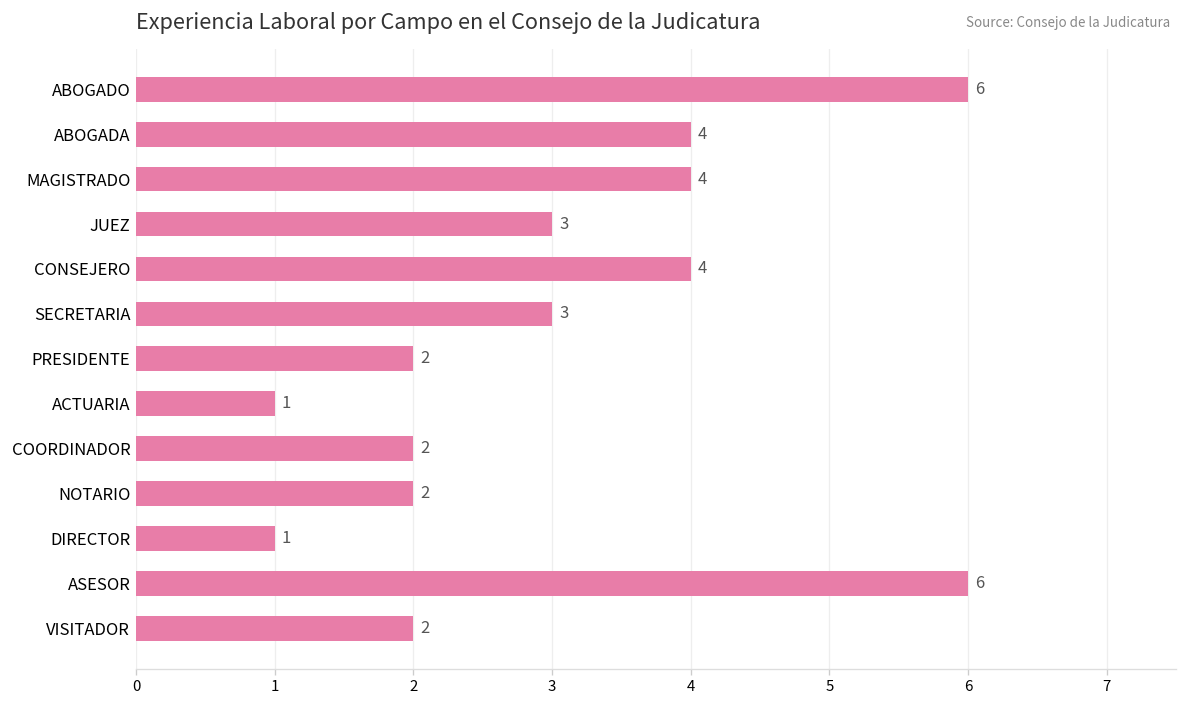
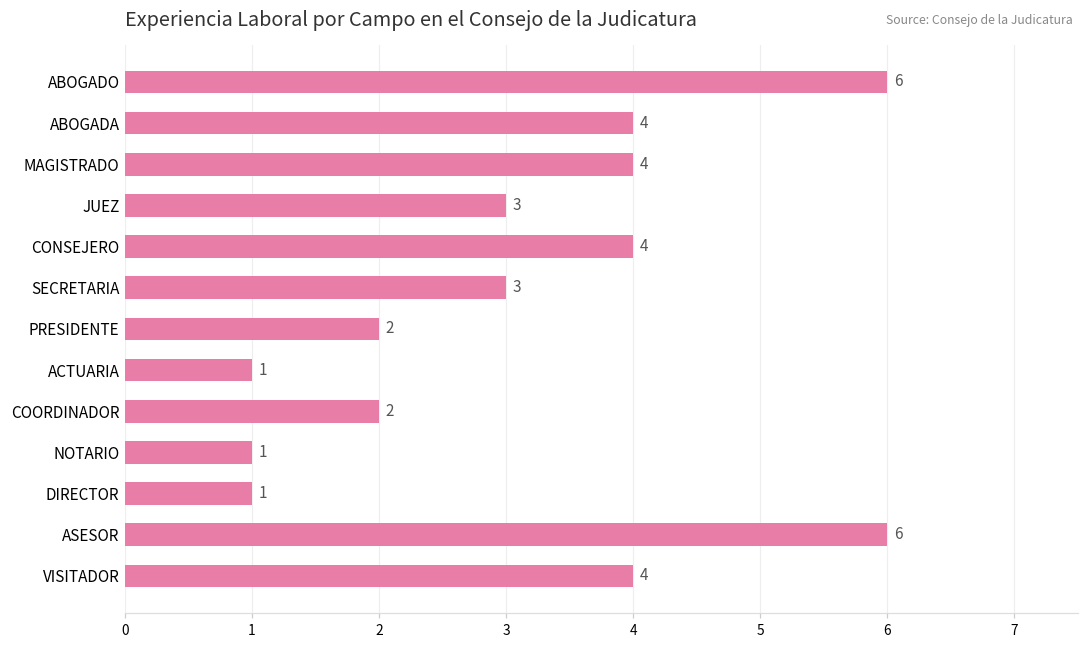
  {
    "ABOGADO": 6,
    "ABOGADA": 4,
    "MAGISTRADO": 4,
    "JUEZ": 3,
    "CONSEJERO": 4,
    "SECRETARIA": 3,
    "PRESIDENTE": 2,
    "ACTUARIA": 1,
    "COORDINADOR": 2,
-   "NOTARIO": 2,
+   "NOTARIO": 1,
    "DIRECTOR": 1,
    "ASESOR": 6,
-   "VISITADOR": 2
+   "VISITADOR": 4
  }
